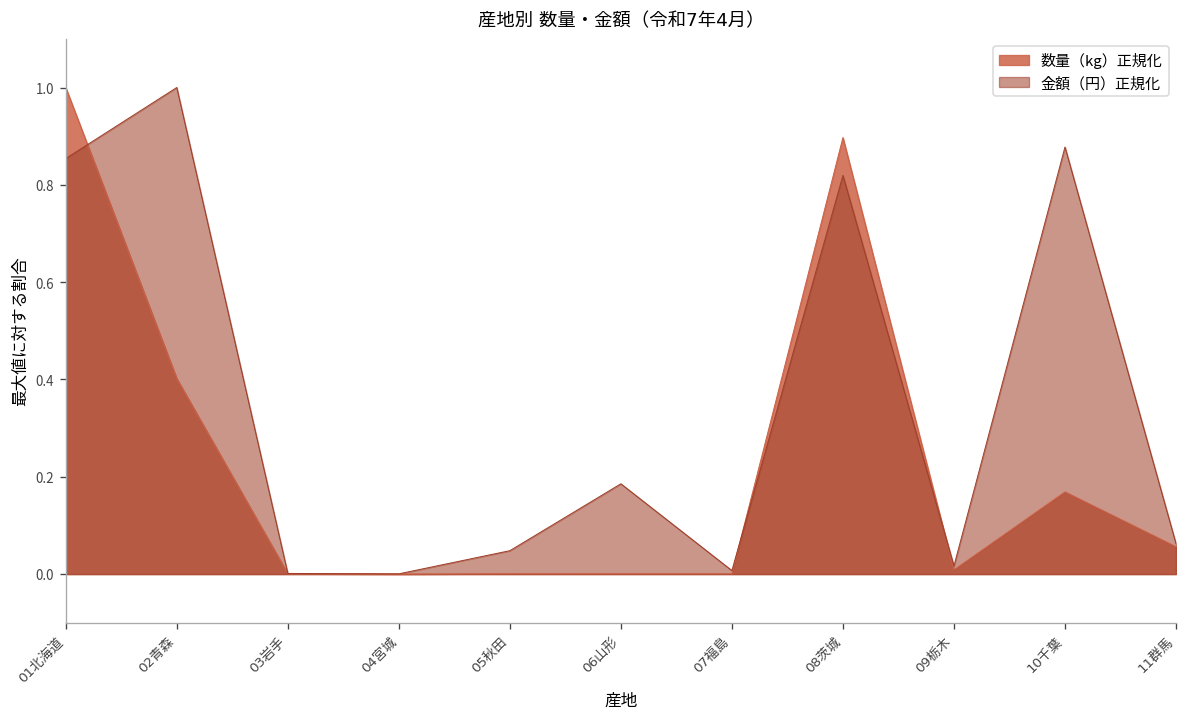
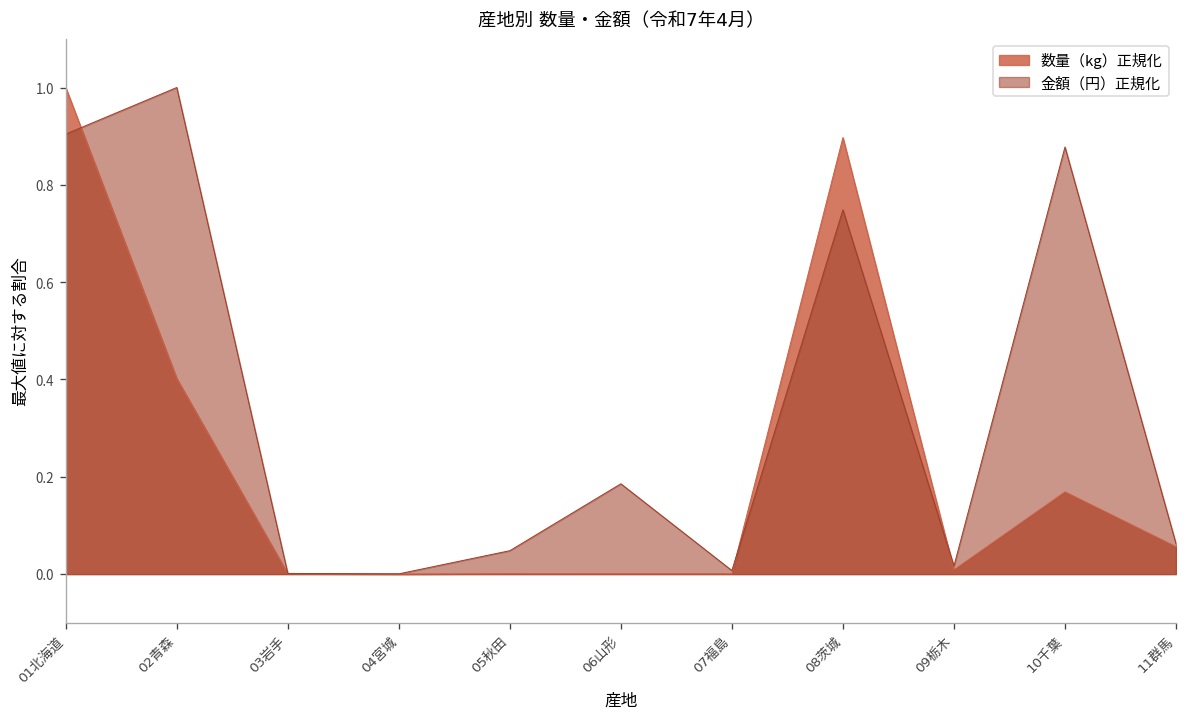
  {
    "数量（kg）正規化": {
      "01北海道": 1.00,
      "02青森": 0.40,
      "05秋田": 0.00,
      "06山形": 0.00,
      "07福島": 0.00,
      "08茨城": 0.90,
      "09栃木": 0.01,
      "10千葉": 0.17,
      "11群馬": 0.06
    },
    "金額（円）正規化": {
-     "01北海道": 0.85,
+     "01北海道": 0.90,
      "02青森": 1.00,
      "05秋田": 0.05,
      "06山形": 0.19,
      "07福島": 0.01,
-     "08茨城": 0.82,
+     "08茨城": 0.75,
      "09栃木": 0.02,
      "10千葉": 0.88,
      "11群馬": 0.06
    }
  }
